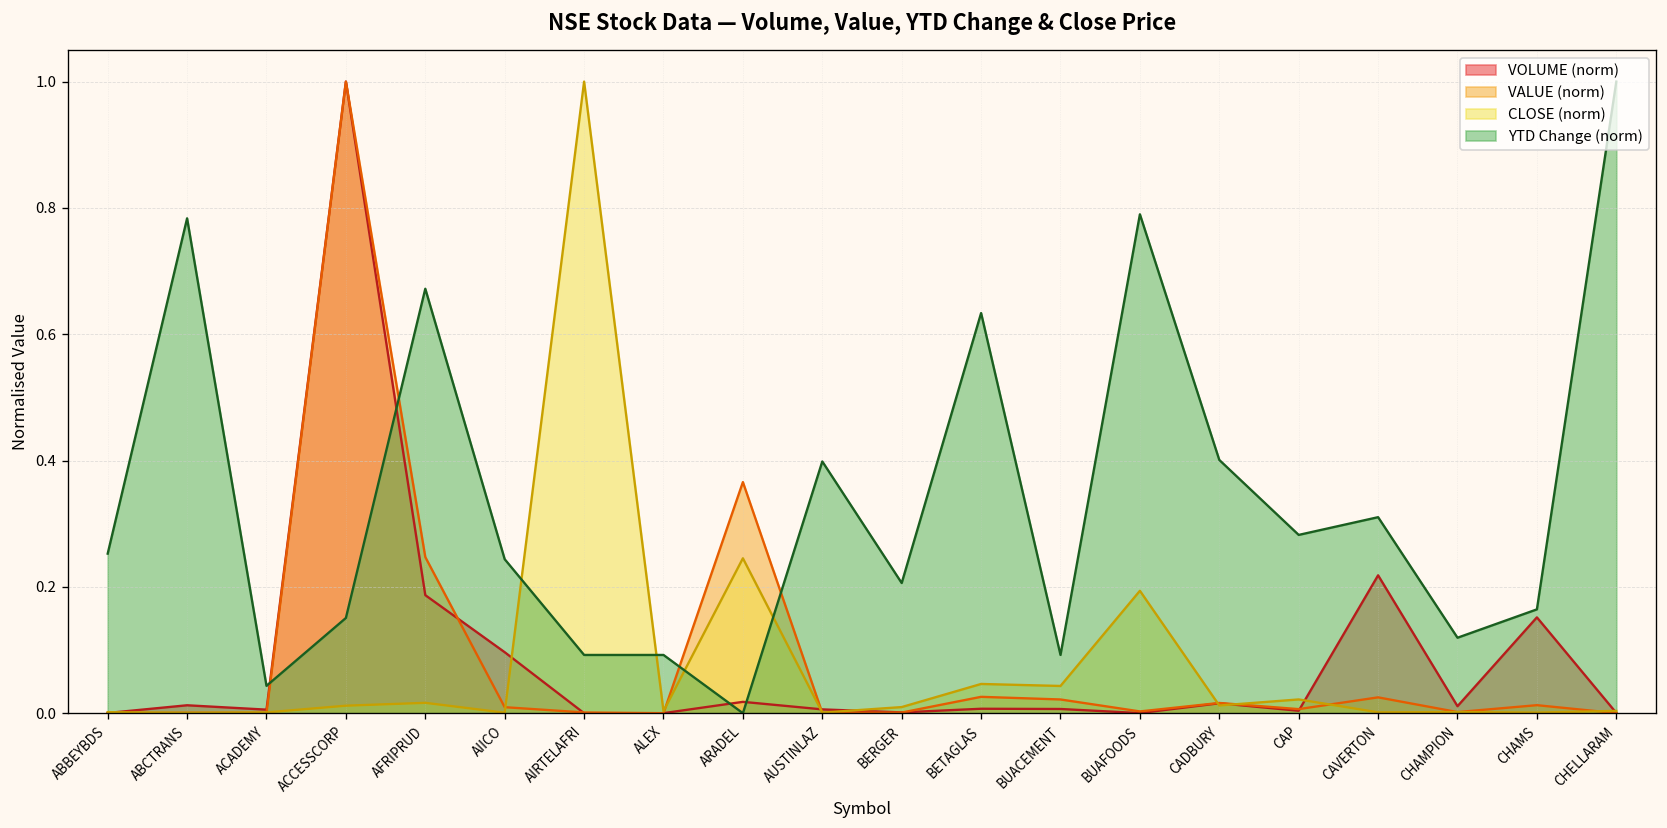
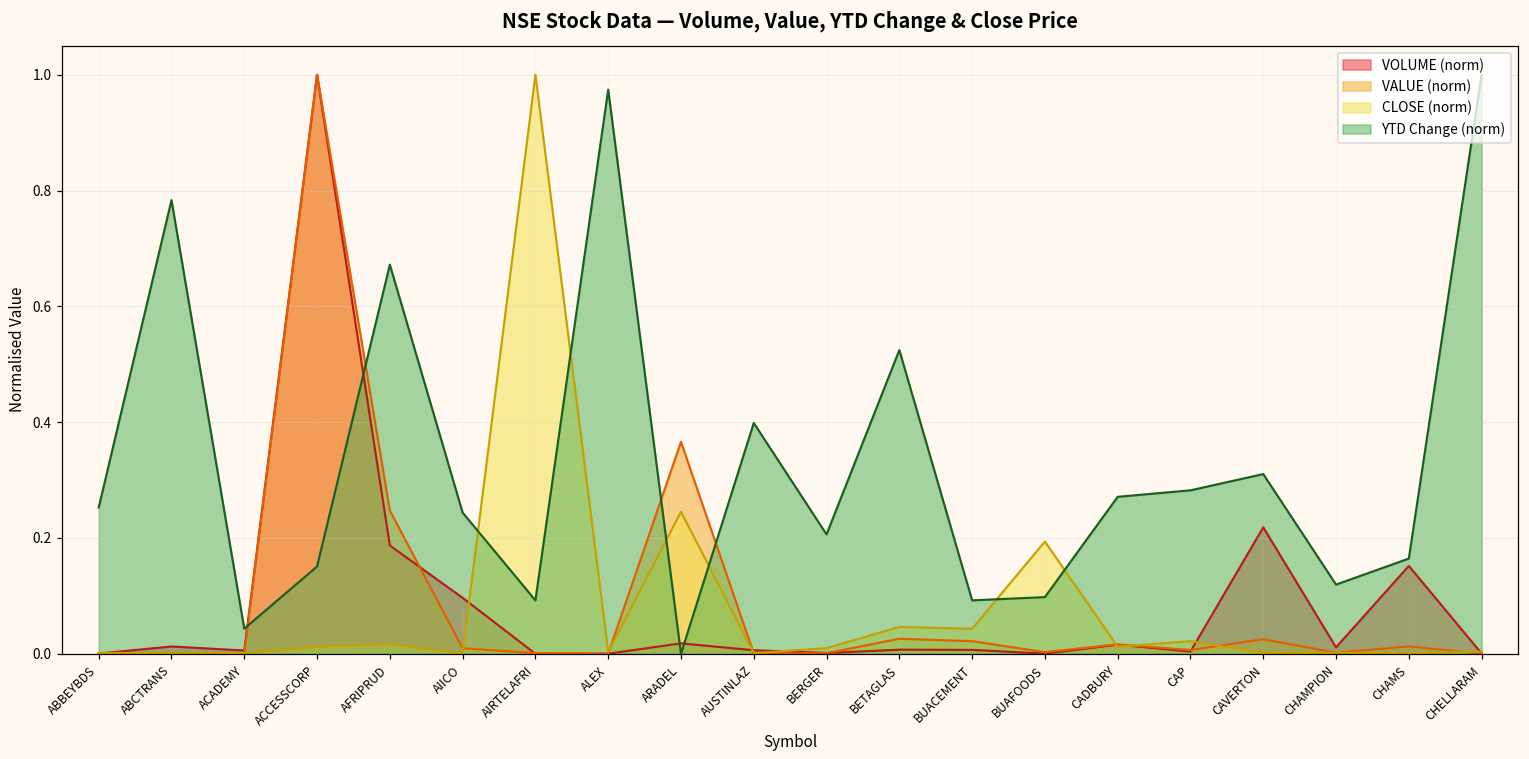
  {
    "VOLUME (norm)": {
      "ABCTRANS": 0.01,
      "AFRIPRUD": 0.19,
      "AIICO": 0.10,
      "ARADEL": 0.02,
      "AUSTINLAZ": 0.01,
      "BETAGLAS": 0.01,
      "BUACEMENT": 0.01,
      "CAVERTON": 0.22,
      "CHAMPION": 0.01,
      "CHAMS": 0.15
    },
    "YTD Change (norm)": {
      "ABBEYBDS": 0.25,
      "ABCTRANS": 0.78,
      "ACADEMY": 0.04,
      "ACCESSCORP": 0.15,
      "AFRIPRUD": 0.67,
      "AIICO": 0.24,
      "AIRTELAFRI": 0.09,
-     "ALEX": 0.09,
+     "ALEX": 0.97,
      "ARADEL": 0.00,
      "AUSTINLAZ": 0.40,
      "BERGER": 0.21,
-     "BETAGLAS": 0.63,
+     "BETAGLAS": 0.52,
      "BUACEMENT": 0.09,
-     "BUAFOODS": 0.79,
-     "CADBURY": 0.40,
+     "BUAFOODS": 0.10,
+     "CADBURY": 0.27,
      "CAP": 0.28,
      "CAVERTON": 0.31,
      "CHAMPION": 0.12,
      "CHAMS": 0.16
    }
  }
